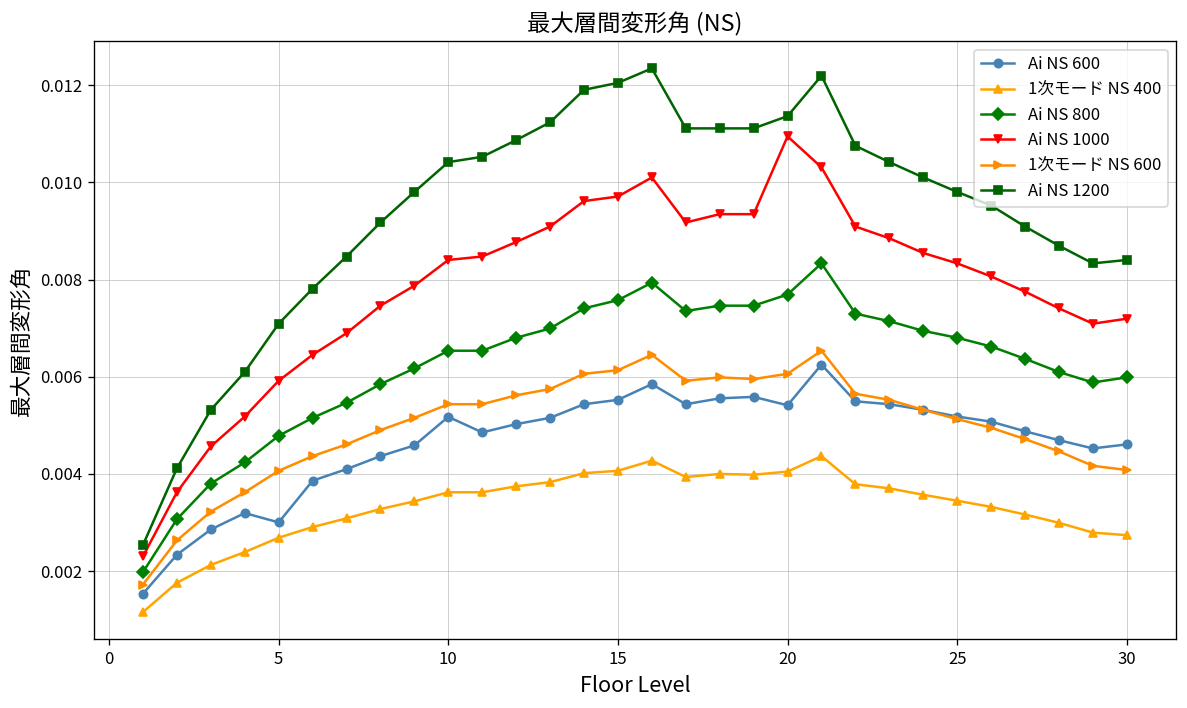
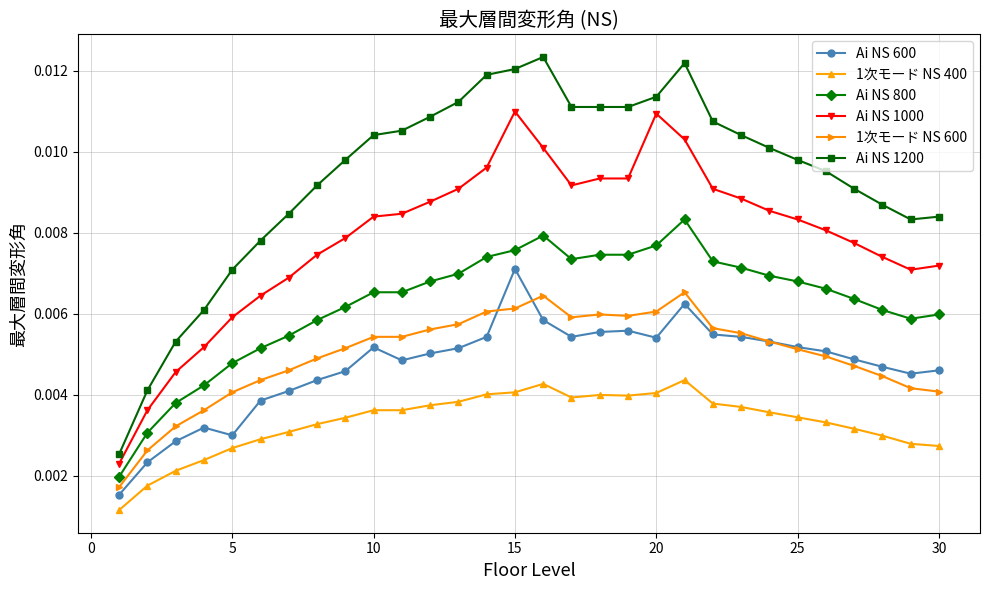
  {
    "Ai NS 600": {
      "5": 0.0030,
      "10": 0.0052,
-     "15": 0.0055,
+     "15": 0.0071,
      "20": 0.0054,
      "30": 0.0046
    },
    "Ai NS 1000": {
      "5": 0.0059,
      "10": 0.0084,
-     "15": 0.0097,
+     "15": 0.0110,
      "20": 0.0109,
      "25": 0.0083,
      "30": 0.0072
    }
  }
